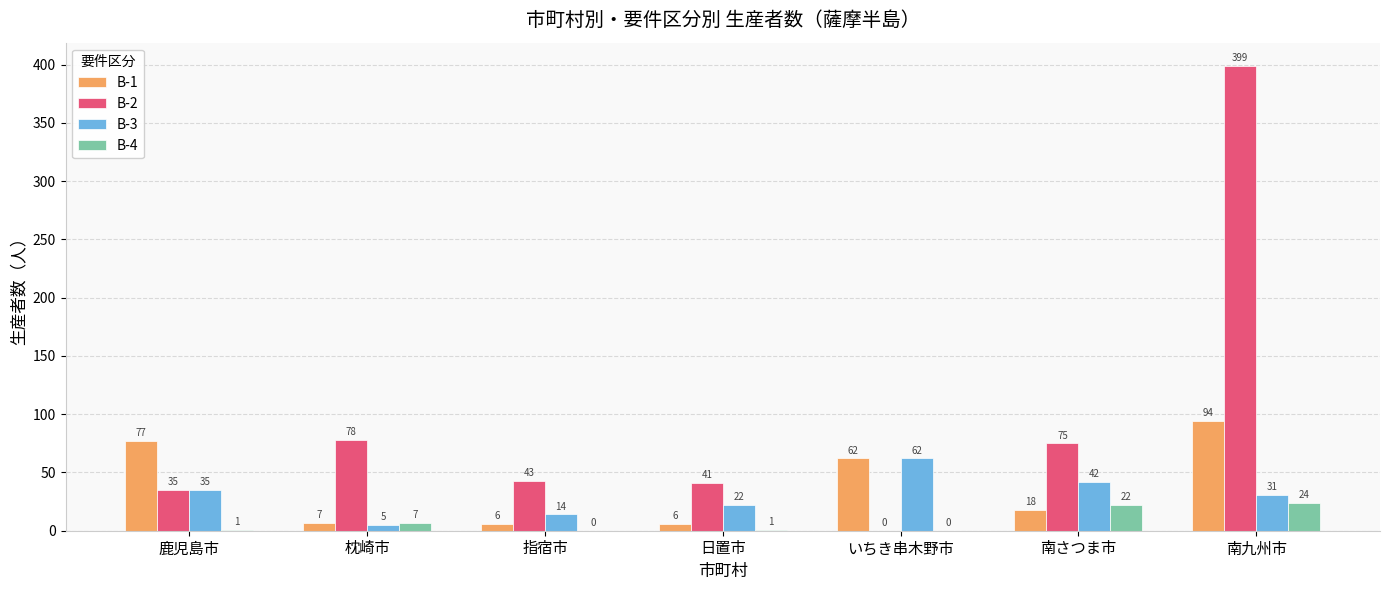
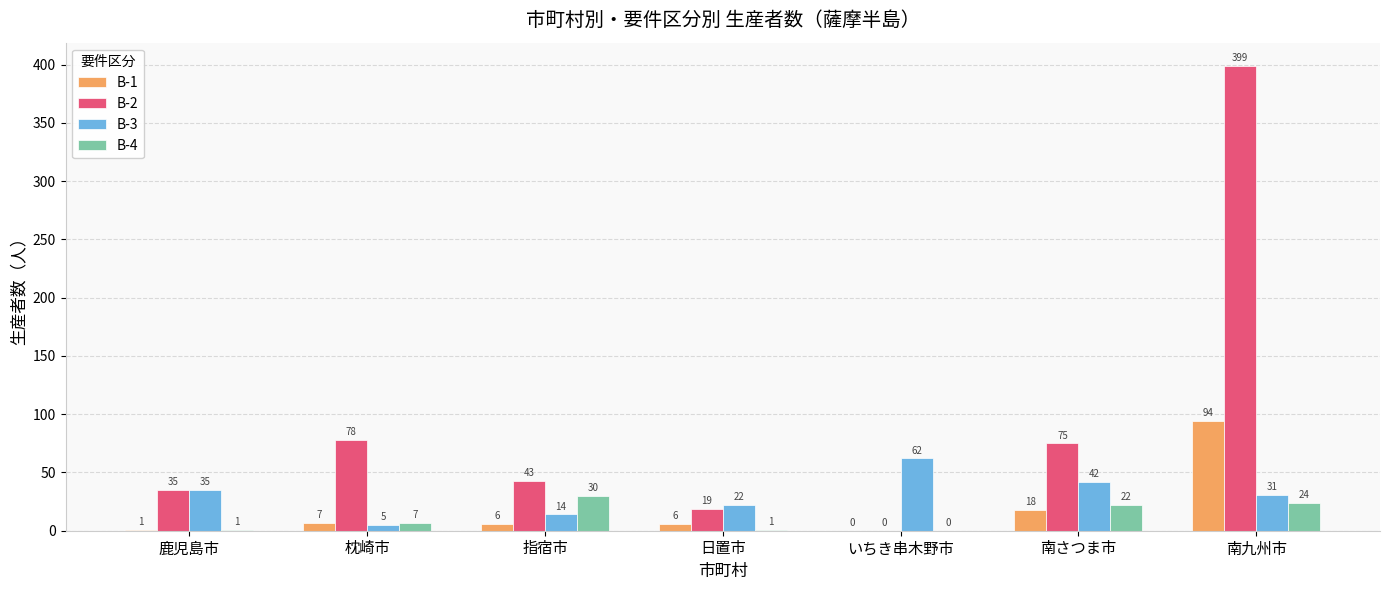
  {
    "B-1": {
-     "鹿児島市": 77,
+     "鹿児島市": 1,
      "枕崎市": 7,
      "指宿市": 6,
      "日置市": 6,
-     "いちき串木野市": 62,
+     "いちき串木野市": 0,
      "南さつま市": 18,
      "南九州市": 94
    },
    "B-2": {
      "鹿児島市": 35,
      "枕崎市": 78,
      "指宿市": 43,
-     "日置市": 41,
+     "日置市": 19,
      "いちき串木野市": 0,
      "南さつま市": 75,
      "南九州市": 399
    },
    "B-3": {
      "鹿児島市": 35,
      "枕崎市": 5,
      "指宿市": 14,
      "日置市": 22,
      "いちき串木野市": 62,
      "南さつま市": 42,
      "南九州市": 31
    },
    "B-4": {
      "鹿児島市": 1,
      "枕崎市": 7,
-     "指宿市": 0,
+     "指宿市": 30,
      "日置市": 1,
      "いちき串木野市": 0,
      "南さつま市": 22,
      "南九州市": 24
    }
  }
